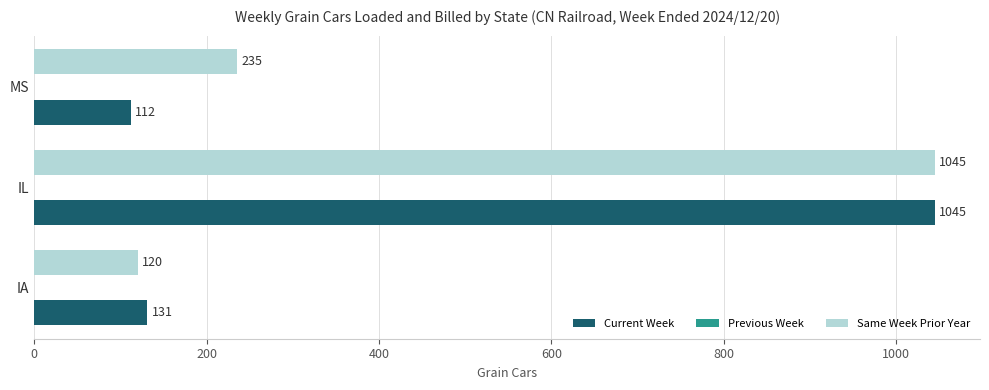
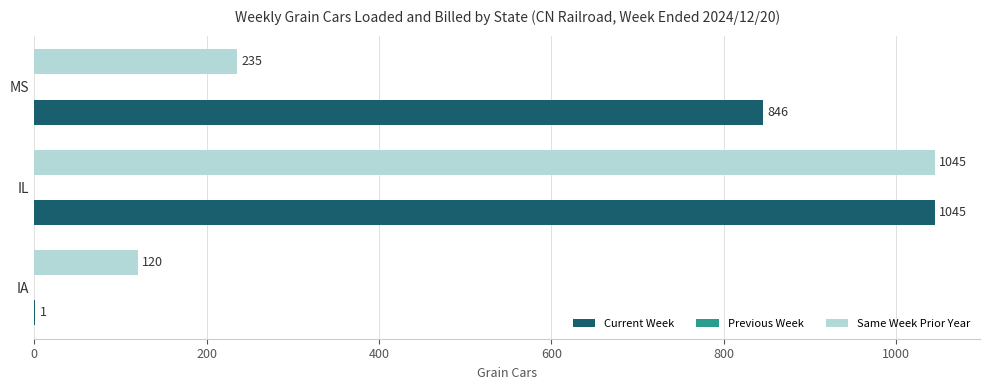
  {
    "Current Week": {
-     "MS": 112,
+     "MS": 846,
      "IL": 1045,
-     "IA": 131
+     "IA": 1
    },
    "Previous Week": {
      "MS": 0,
      "IL": 0,
      "IA": 0
    },
    "Same Week Prior Year": {
      "MS": 235,
      "IL": 1045,
      "IA": 120
    }
  }
